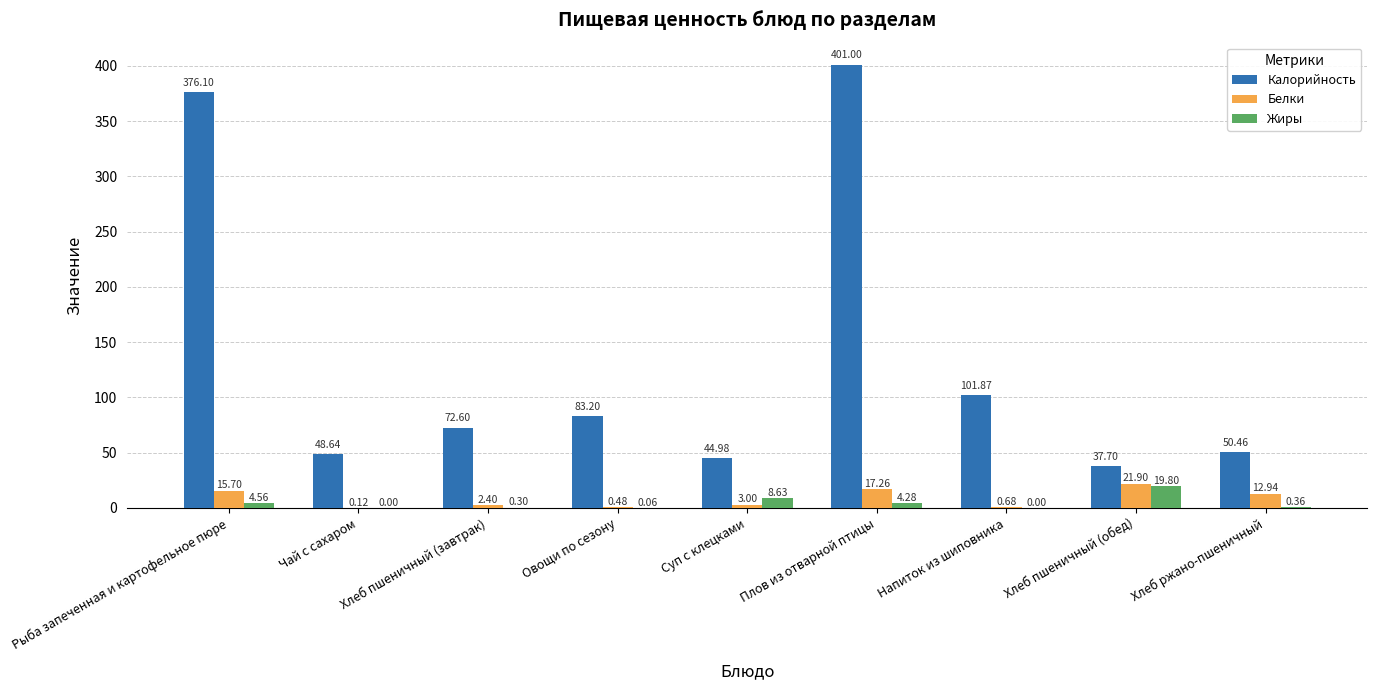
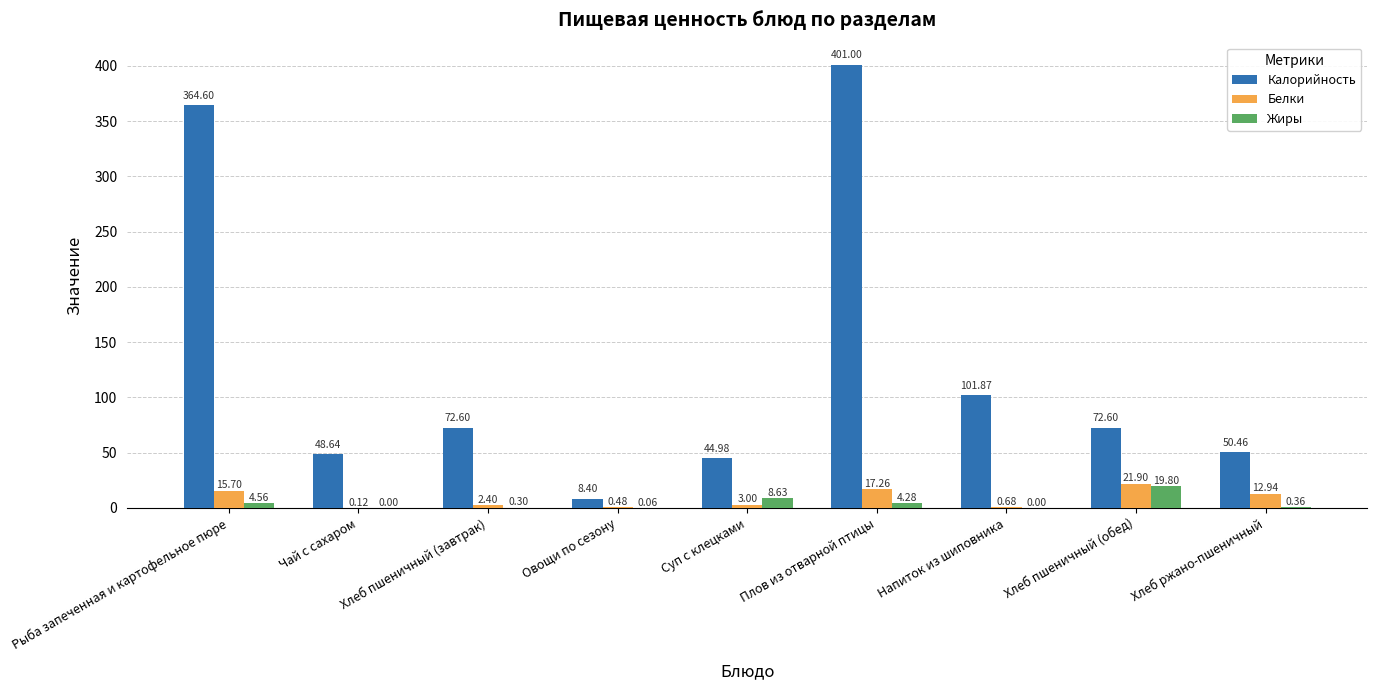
  {
    "Калорийность": {
-     "Рыба запеченная и картофельное пюре": 376.10,
+     "Рыба запеченная и картофельное пюре": 364.60,
      "Чай с сахаром": 48.64,
      "Хлеб пшеничный (завтрак)": 72.60,
-     "Овощи по сезону": 83.20,
+     "Овощи по сезону": 8.40,
      "Суп с клецками": 44.98,
      "Плов из отварной птицы": 401.00,
      "Напиток из шиповника": 101.87,
-     "Хлеб пшеничный (обед)": 37.70,
+     "Хлеб пшеничный (обед)": 72.60,
      "Хлеб ржано-пшеничный": 50.46
    },
    "Белки": {
      "Рыба запеченная и картофельное пюре": 15.70,
      "Чай с сахаром": 0.12,
      "Хлеб пшеничный (завтрак)": 2.40,
      "Овощи по сезону": 0.48,
      "Суп с клецками": 3.00,
      "Плов из отварной птицы": 17.26,
      "Напиток из шиповника": 0.68,
      "Хлеб пшеничный (обед)": 21.90,
      "Хлеб ржано-пшеничный": 12.94
    },
    "Жиры": {
      "Рыба запеченная и картофельное пюре": 4.56,
      "Чай с сахаром": 0.00,
      "Хлеб пшеничный (завтрак)": 0.30,
      "Овощи по сезону": 0.06,
      "Суп с клецками": 8.63,
      "Плов из отварной птицы": 4.28,
      "Напиток из шиповника": 0.00,
      "Хлеб пшеничный (обед)": 19.80,
      "Хлеб ржано-пшеничный": 0.36
    }
  }
